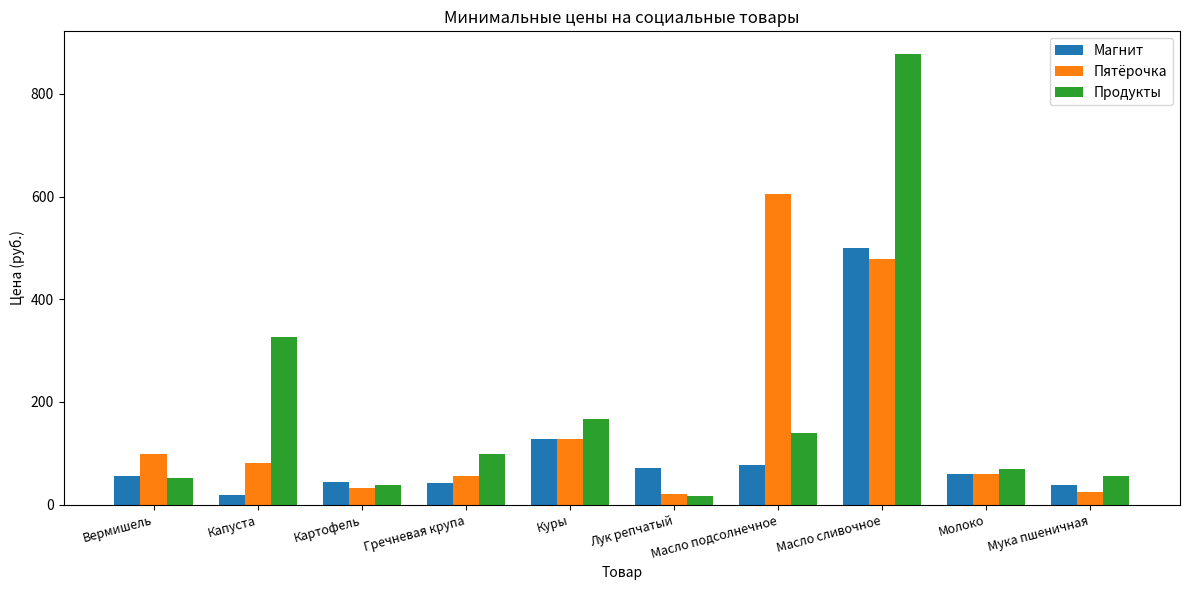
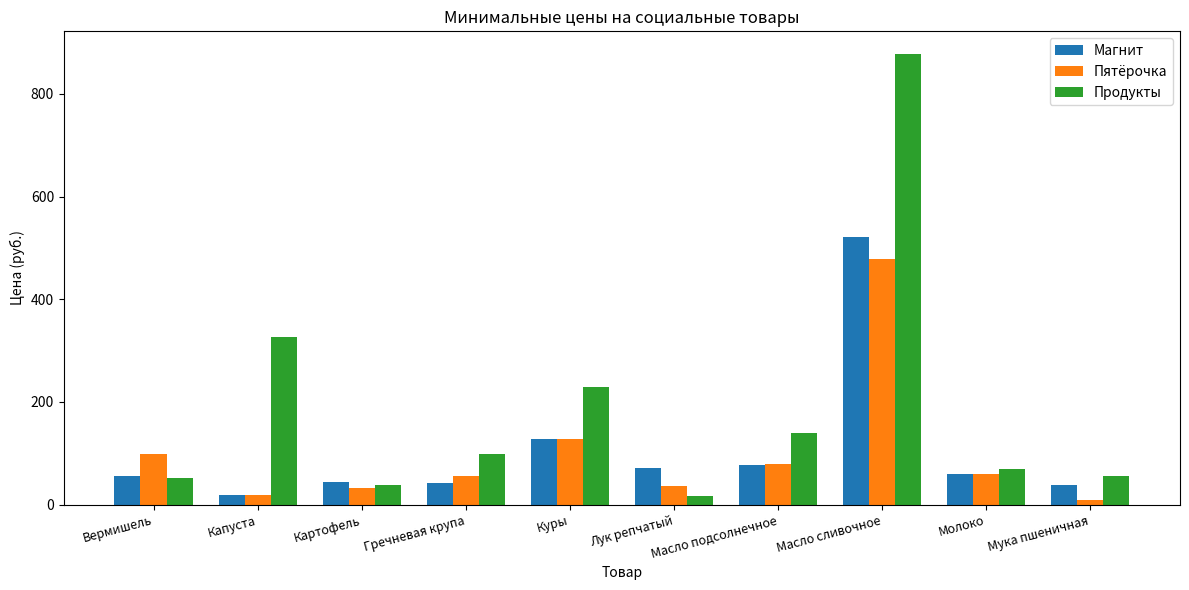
  {
    "Магнит": {
      "Вермишель": 60,
      "Капуста": 20,
      "Картофель": 50,
      "Гречневая крупа": 40,
      "Куры": 130,
      "Лук репчатый": 70,
      "Масло подсолнечное": 80,
-     "Масло сливочное": 500,
+     "Масло сливочное": 520,
      "Молоко": 60,
      "Мука пшеничная": 40
    },
    "Пятёрочка": {
      "Вермишель": 100,
-     "Капуста": 80,
+     "Капуста": 20,
      "Картофель": 30,
      "Гречневая крупа": 60,
      "Куры": 130,
-     "Лук репчатый": 20,
-     "Масло подсолнечное": 610,
+     "Лук репчатый": 40,
+     "Масло подсолнечное": 80,
      "Масло сливочное": 480,
      "Молоко": 60,
-     "Мука пшеничная": 30
+     "Мука пшеничная": 10
    },
    "Продукты": {
      "Вермишель": 50,
      "Капуста": 330,
      "Картофель": 40,
      "Гречневая крупа": 100,
-     "Куры": 170,
+     "Куры": 230,
      "Лук репчатый": 20,
      "Масло подсолнечное": 140,
      "Масло сливочное": 880,
      "Молоко": 70,
      "Мука пшеничная": 60
    }
  }
